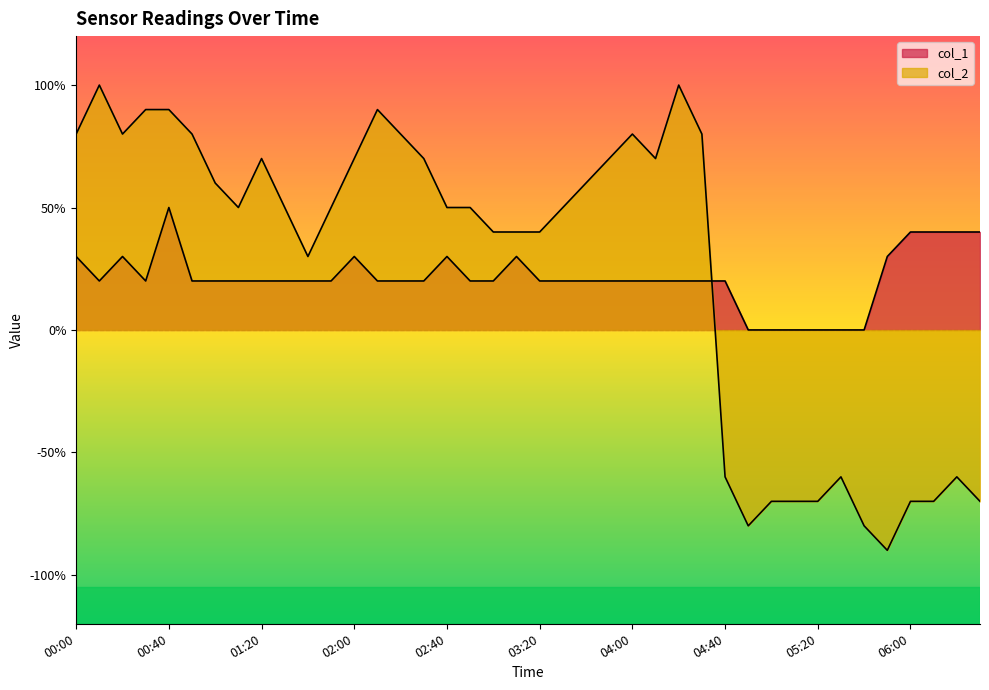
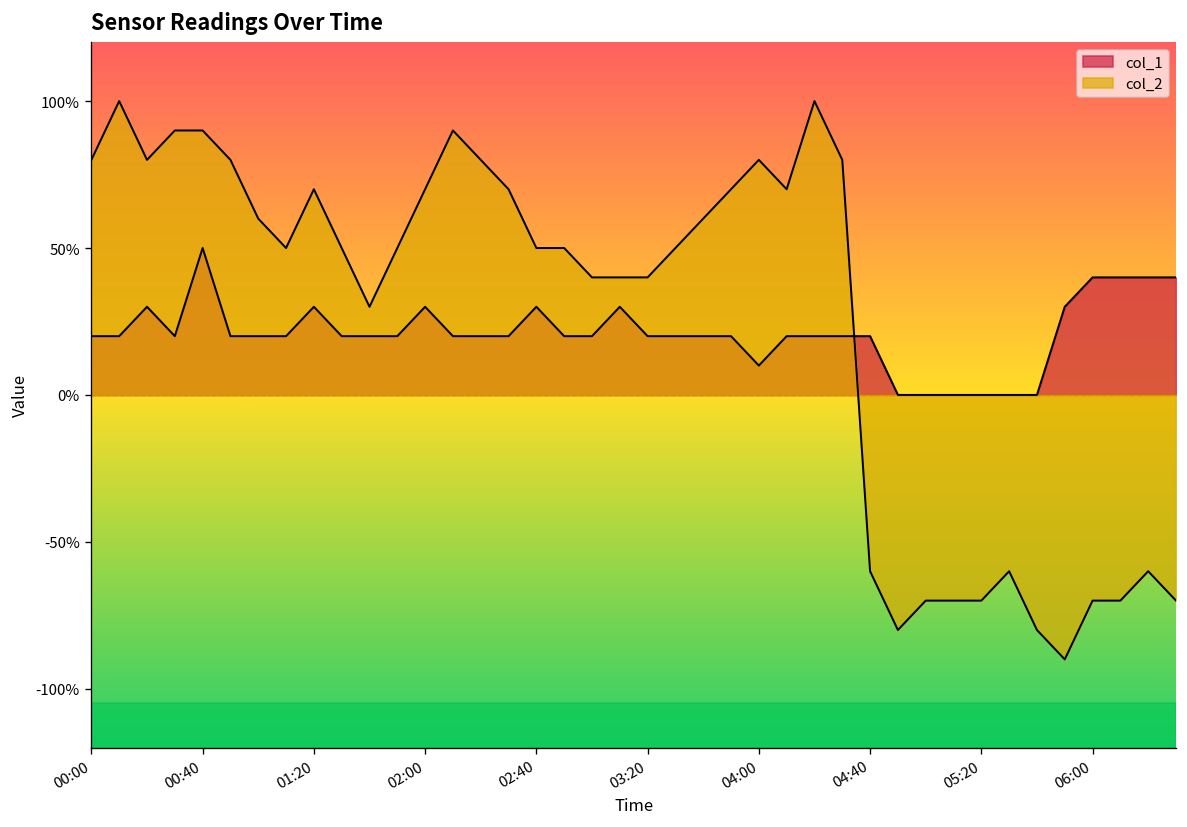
  {
    "col_1": {
-     "00:00": "30%",
+     "00:00": "20%",
      "00:40": "50%",
-     "01:20": "20%",
+     "01:20": "30%",
      "02:00": "30%",
      "02:40": "30%",
      "03:20": "20%",
-     "04:00": "20%",
+     "04:00": "10%",
      "04:40": "20%",
      "06:00": "40%"
    }
  }
